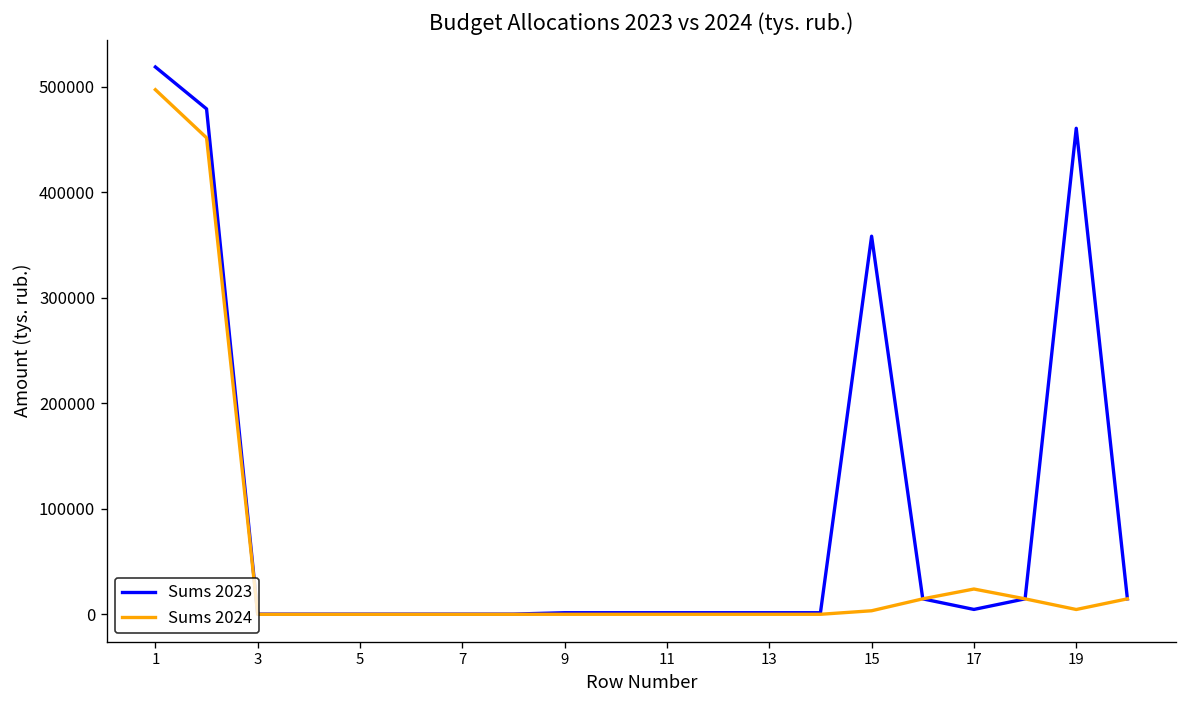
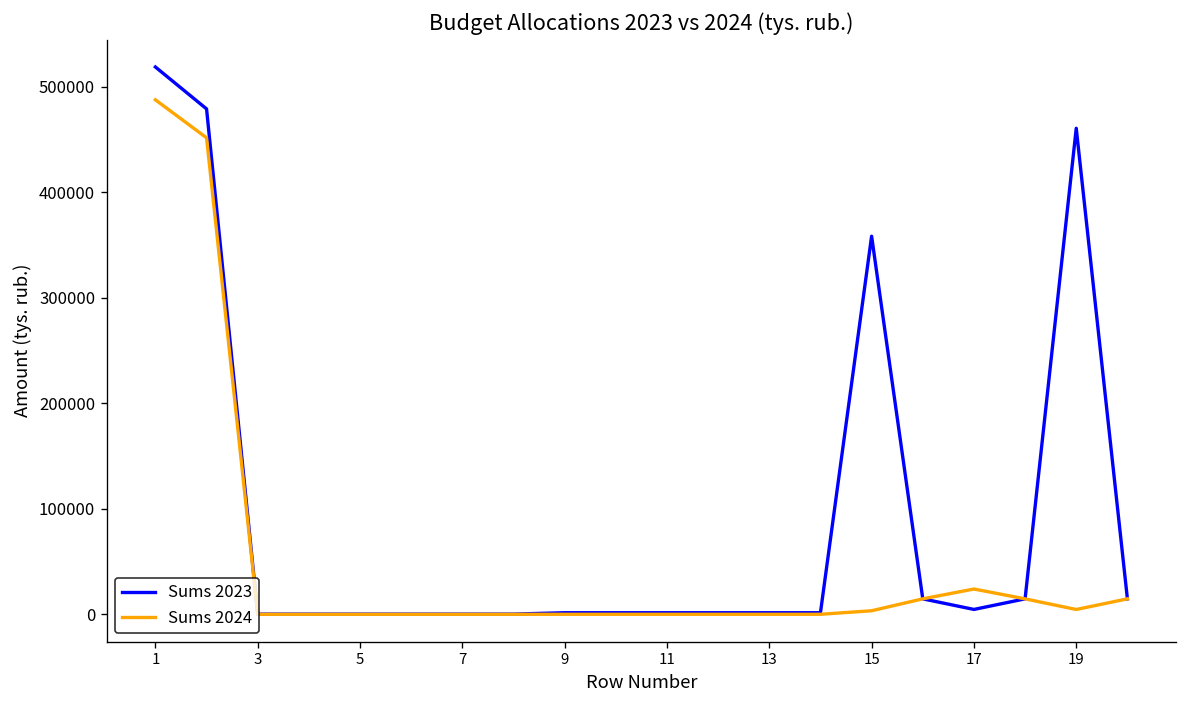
  {
    "Sums 2023": {
      "1": 520000,
      "15": 360000,
      "17": 0,
      "19": 460000
    },
    "Sums 2024": {
-     "1": 500000,
+     "1": 490000,
      "15": 0,
      "17": 20000,
      "19": 0
    }
  }
